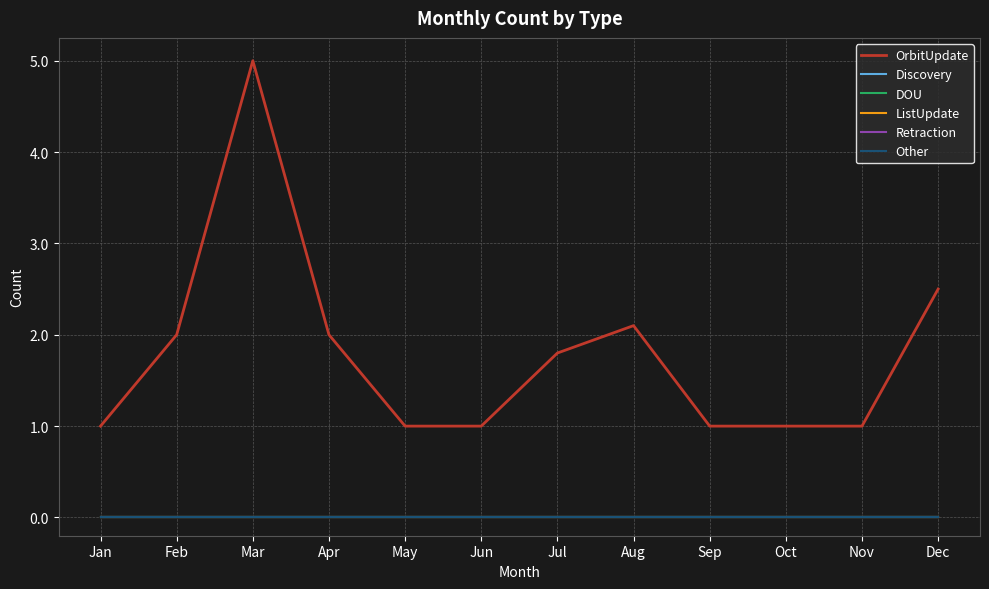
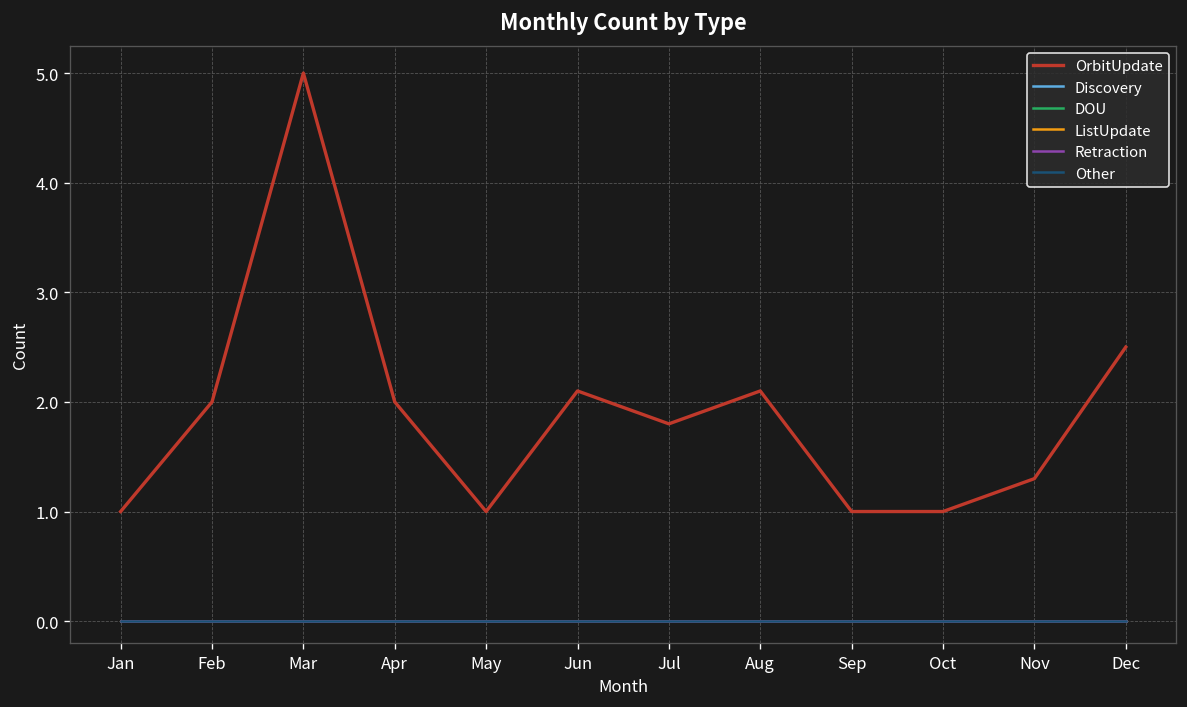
  {
    "OrbitUpdate": {
      "Jan": 1.0,
      "Feb": 2.0,
      "Mar": 5.0,
      "Apr": 2.0,
      "May": 1.0,
-     "Jun": 1.0,
+     "Jun": 2.1,
      "Jul": 1.8,
      "Aug": 2.1,
      "Sep": 1.0,
      "Oct": 1.0,
-     "Nov": 1.0,
+     "Nov": 1.3,
      "Dec": 2.5
    },
    "Other": {
      "Jan": 0.0,
      "Feb": 0.0,
      "Mar": 0.0,
      "Apr": 0.0,
      "May": 0.0,
      "Jun": 0.0,
      "Jul": 0.0,
      "Aug": 0.0,
      "Sep": 0.0,
      "Oct": 0.0,
      "Nov": 0.0,
      "Dec": 0.0
    }
  }
